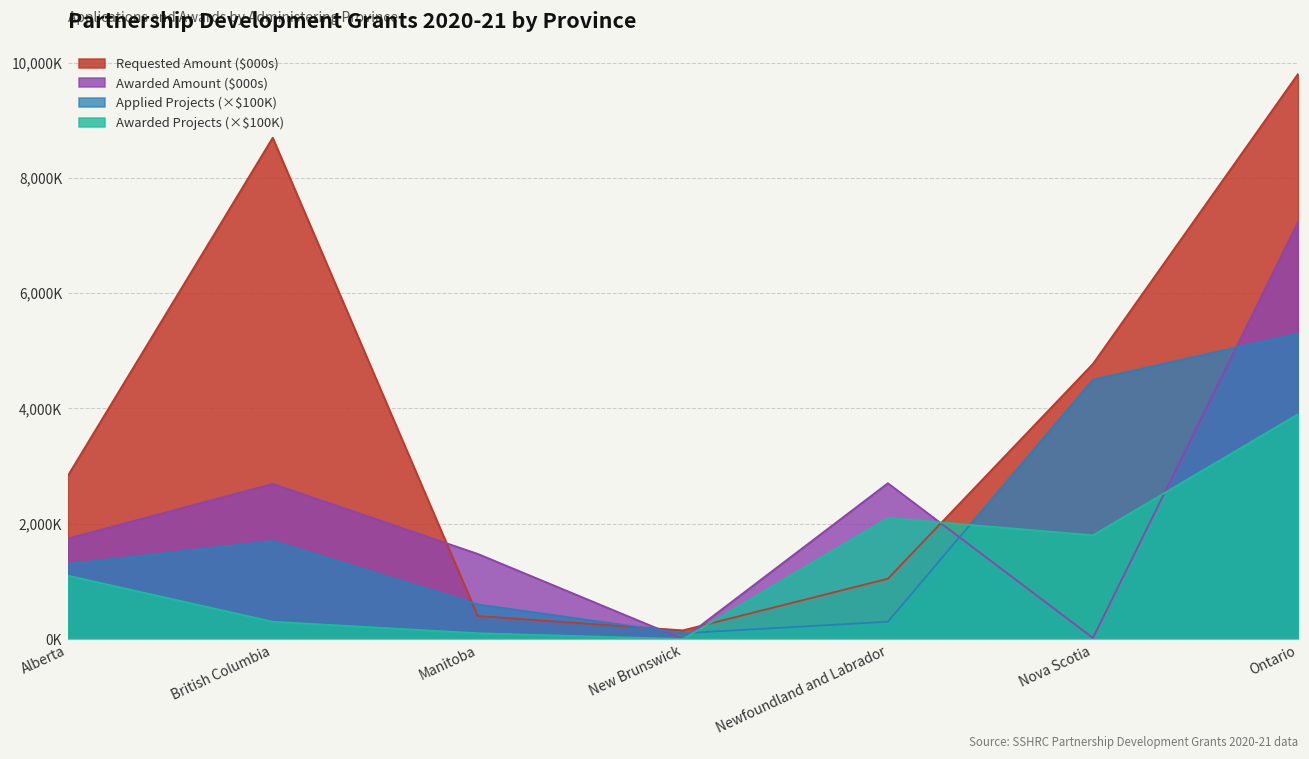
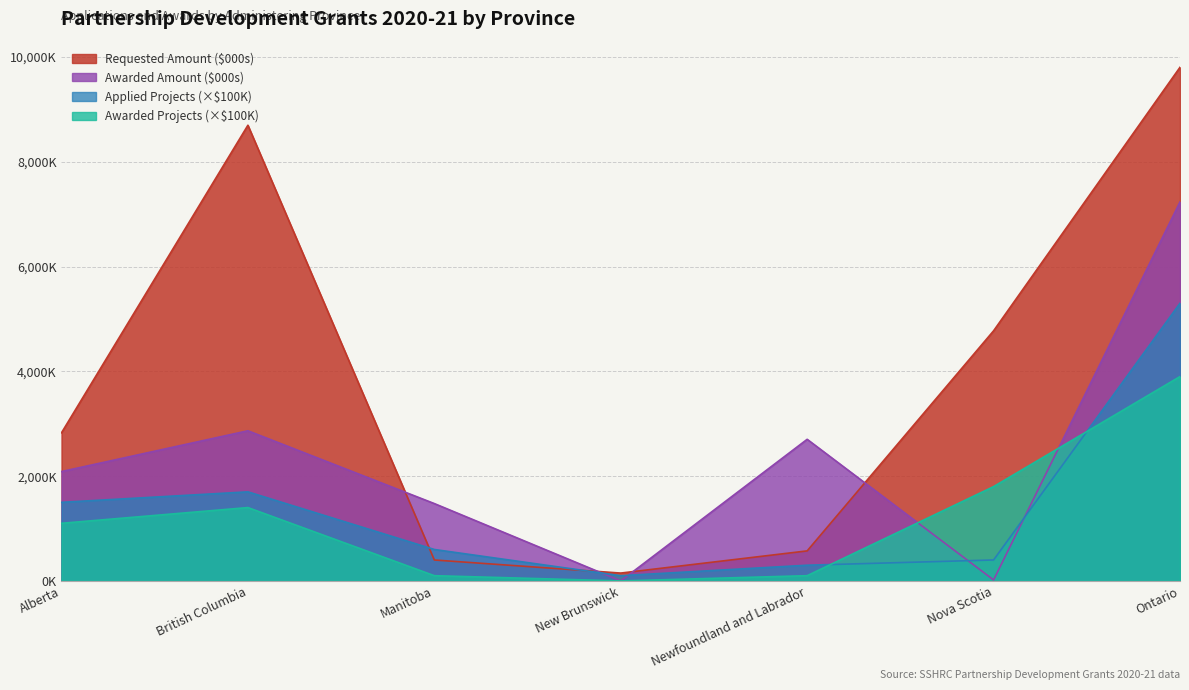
  {
    "Requested Amount ($000s)": {
      "Alberta": "2,800,000",
      "British Columbia": "8,700,000",
      "Manitoba": "400,000",
      "New Brunswick": "200,000",
-     "Newfoundland and Labrador": "1,000,000",
+     "Newfoundland and Labrador": "600,000",
      "Nova Scotia": "4,800,000",
      "Ontario": "9,800,000"
    },
    "Awarded Amount ($000s)": {
-     "Alberta": "1,700,000",
-     "British Columbia": "2,700,000",
+     "Alberta": "2,100,000",
+     "British Columbia": "2,900,000",
      "Manitoba": "1,500,000",
      "Newfoundland and Labrador": "2,700,000",
      "Nova Scotia": "0",
      "Ontario": "7,200,000"
    },
    "Applied Projects (×$100K)": {
-     "Alberta": "1,300,000",
+     "Alberta": "1,500,000",
      "British Columbia": "1,700,000",
      "Manitoba": "600,000",
      "New Brunswick": "100,000",
      "Newfoundland and Labrador": "300,000",
-     "Nova Scotia": "4,500,000",
+     "Nova Scotia": "400,000",
      "Ontario": "5,300,000"
    },
    "Awarded Projects (×$100K)": {
      "Alberta": "1,100,000",
-     "British Columbia": "300,000",
+     "British Columbia": "1,400,000",
      "Manitoba": "100,000",
-     "Newfoundland and Labrador": "2,100,000",
+     "Newfoundland and Labrador": "100,000",
      "Nova Scotia": "1,800,000",
      "Ontario": "3,900,000"
    }
  }
